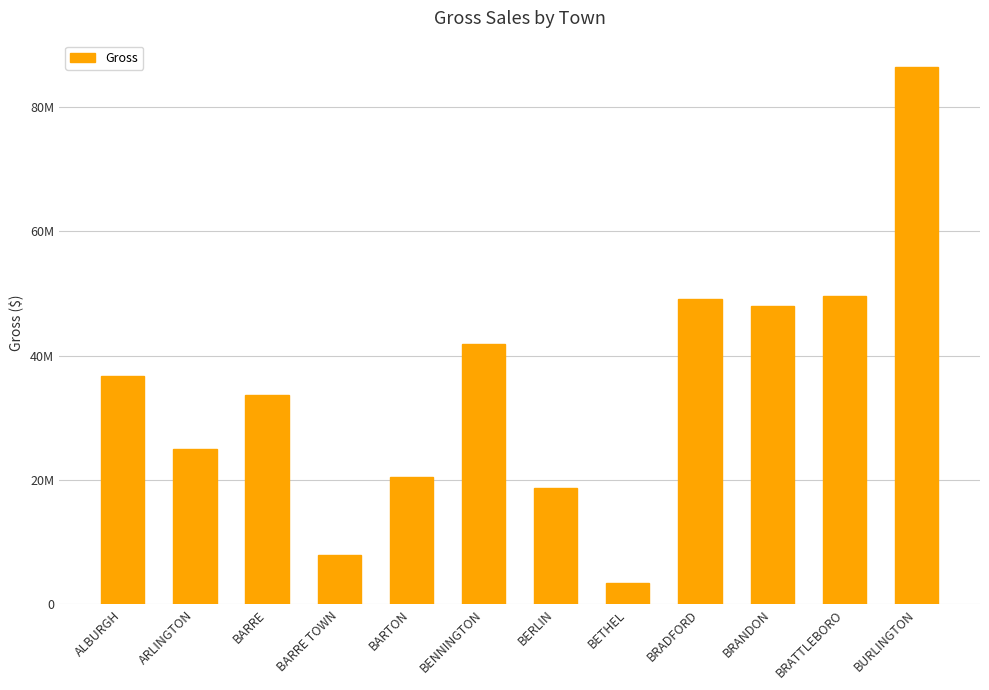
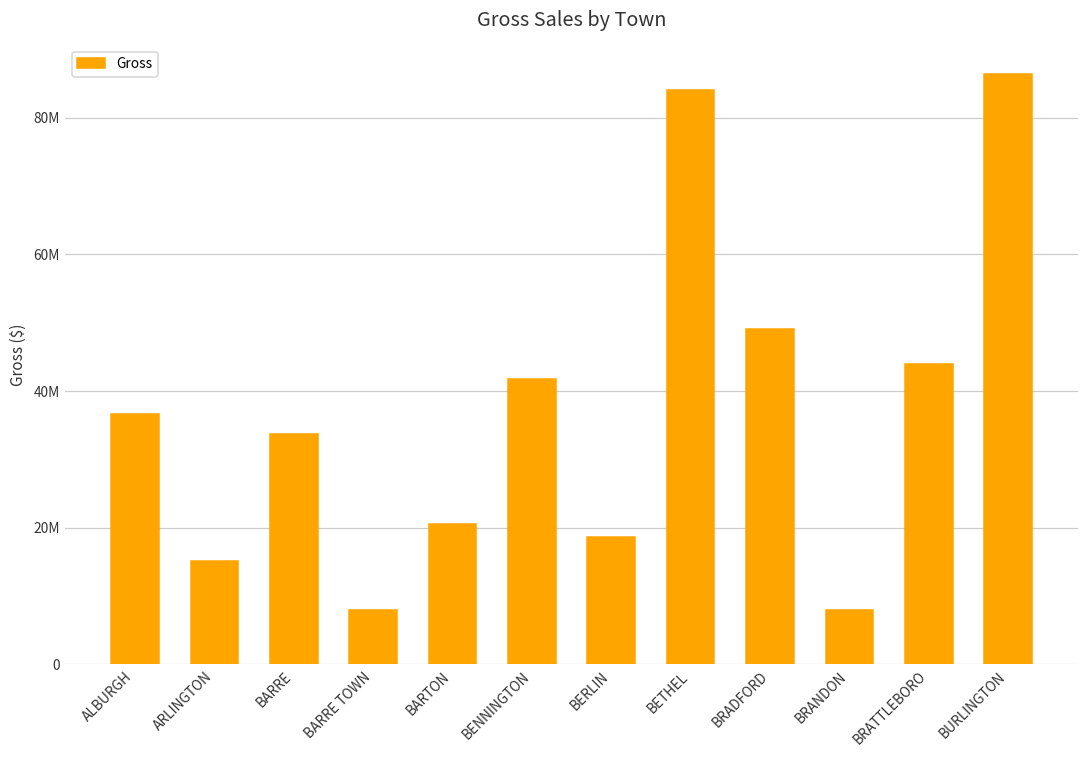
  {
    "ALBURGH": 37000000,
-   "ARLINGTON": 25000000,
+   "ARLINGTON": 15000000,
    "BARRE": 34000000,
    "BARRE TOWN": 8000000,
    "BARTON": 21000000,
    "BENNINGTON": 42000000,
    "BERLIN": 19000000,
-   "BETHEL": 3000000,
+   "BETHEL": 84000000,
    "BRADFORD": 49000000,
-   "BRANDON": 48000000,
-   "BRATTLEBORO": 50000000,
+   "BRANDON": 8000000,
+   "BRATTLEBORO": 44000000,
    "BURLINGTON": 86000000
  }
